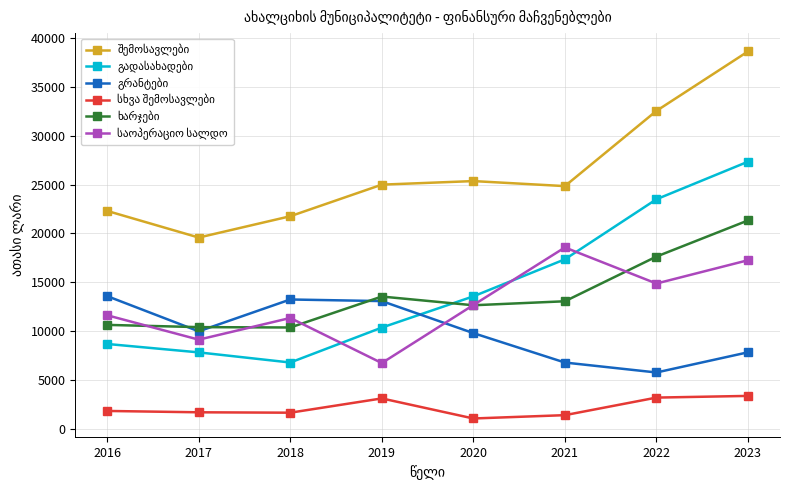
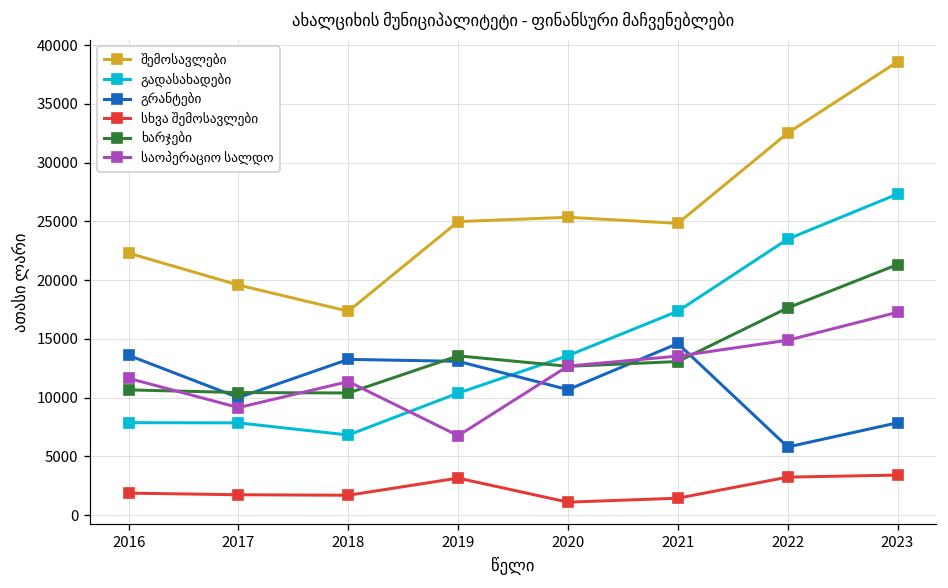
  {
    "შემოსავლები": {
      "2016": 22000,
      "2017": 20000,
-     "2018": 22000,
+     "2018": 17000,
      "2019": 25000,
      "2020": 25000,
      "2021": 25000,
      "2022": 33000,
      "2023": 39000
    },
    "გადასახადები": {
-     "2016": 9000,
+     "2016": 8000,
      "2017": 8000,
      "2018": 7000,
      "2019": 10000,
      "2020": 14000,
      "2021": 17000,
      "2022": 23000,
      "2023": 27000
    },
    "გრანტები": {
      "2016": 14000,
      "2017": 10000,
      "2018": 13000,
      "2019": 13000,
-     "2020": 10000,
-     "2021": 7000,
+     "2020": 11000,
+     "2021": 15000,
      "2022": 6000,
      "2023": 8000
    },
    "სხვა შემოსავლები": {
      "2016": 2000,
      "2017": 2000,
      "2018": 2000,
      "2019": 3000,
      "2020": 1000,
      "2021": 1000,
      "2022": 3000,
      "2023": 3000
    },
    "ხარჯები": {
      "2016": 11000,
      "2017": 10000,
      "2018": 10000,
      "2019": 14000,
      "2021": 13000,
      "2022": 18000,
      "2023": 21000
    },
    "საოპერაციო სალდო": {
      "2016": 12000,
      "2017": 9000,
      "2018": 11000,
      "2019": 7000,
-     "2021": 19000,
+     "2021": 14000,
      "2022": 15000,
      "2023": 17000
    }
  }
